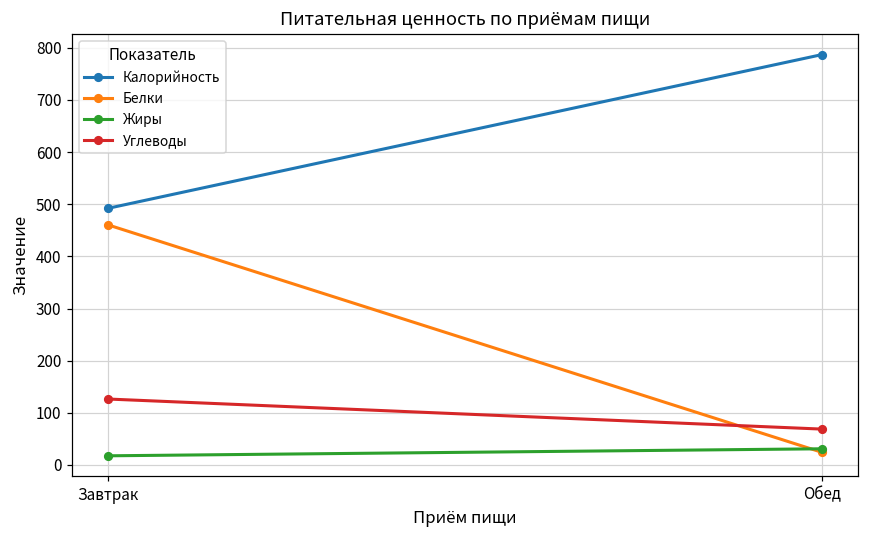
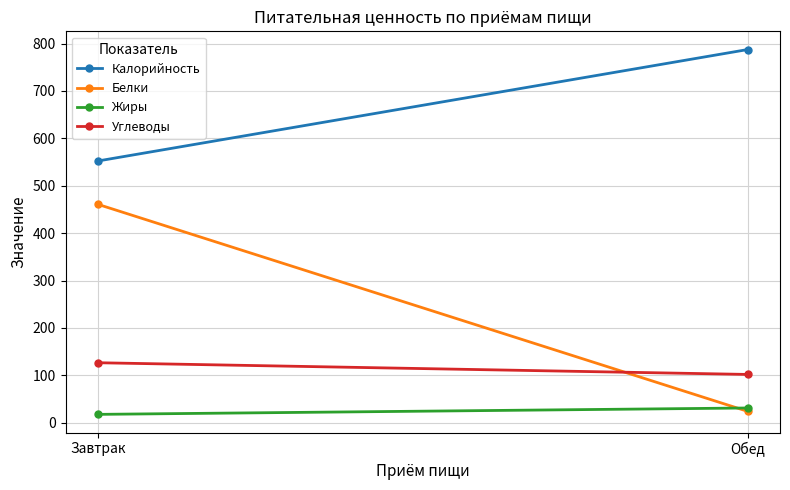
  {
    "Калорийность": {
-     "Завтрак": 490,
+     "Завтрак": 550,
      "Обед": 790
    },
    "Белки": {
      "Завтрак": 460,
      "Обед": 20
    },
    "Жиры": {
      "Завтрак": 20,
      "Обед": 30
    },
    "Углеводы": {
      "Завтрак": 130,
-     "Обед": 70
+     "Обед": 100
    }
  }
